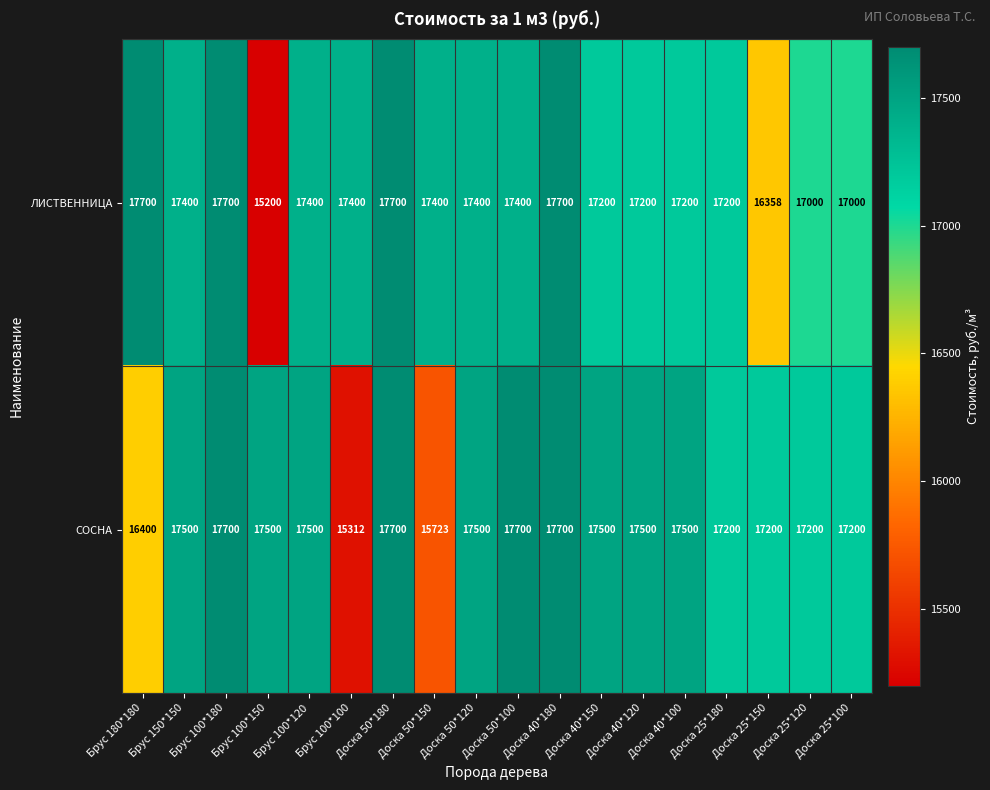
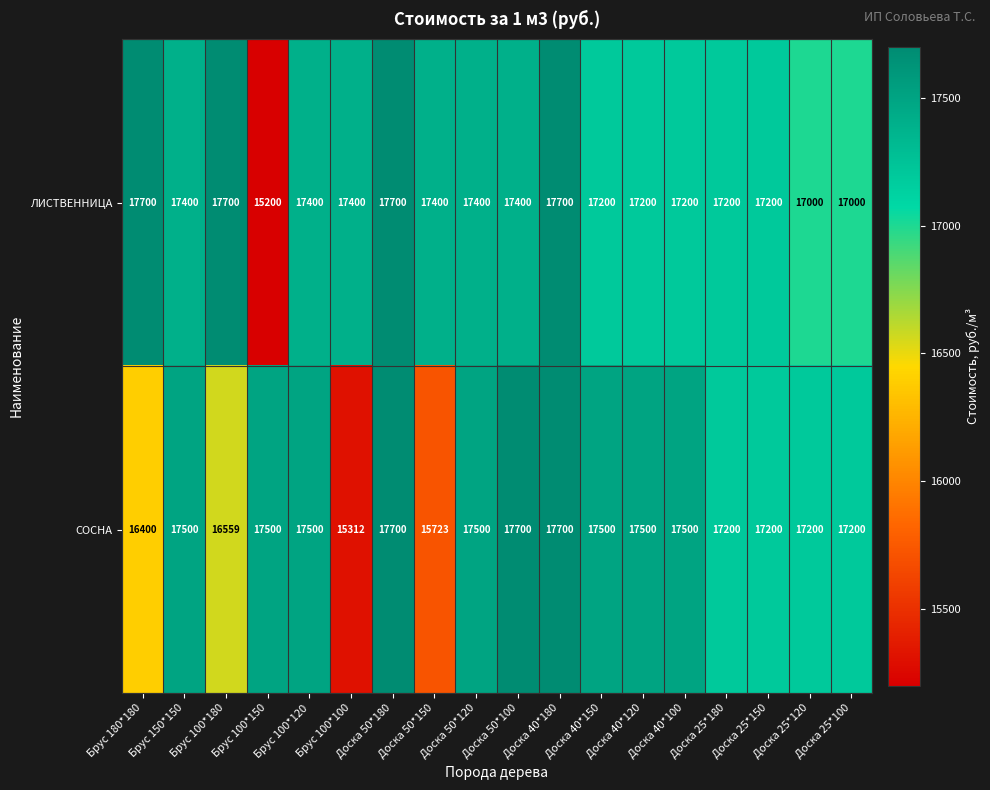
  {
    "ЛИСТВЕННИЦА": {
      "Брус 180*180": 17700,
      "Брус 150*150": 17400,
      "Брус 100*180": 17700,
      "Брус 100*150": 15200,
      "Брус 100*120": 17400,
      "Брус 100*100": 17400,
      "Доска 50*180": 17700,
      "Доска 50*150": 17400,
      "Доска 50*120": 17400,
      "Доска 50*100": 17400,
      "Доска 40*180": 17700,
      "Доска 40*150": 17200,
      "Доска 40*120": 17200,
      "Доска 40*100": 17200,
      "Доска 25*180": 17200,
-     "Доска 25*150": 16358,
+     "Доска 25*150": 17200,
      "Доска 25*120": 17000,
      "Доска 25*100": 17000
    },
    "СОСНА": {
      "Брус 180*180": 16400,
      "Брус 150*150": 17500,
-     "Брус 100*180": 17700,
+     "Брус 100*180": 16559,
      "Брус 100*150": 17500,
      "Брус 100*120": 17500,
      "Брус 100*100": 15312,
      "Доска 50*180": 17700,
      "Доска 50*150": 15723,
      "Доска 50*120": 17500,
      "Доска 50*100": 17700,
      "Доска 40*180": 17700,
      "Доска 40*150": 17500,
      "Доска 40*120": 17500,
      "Доска 40*100": 17500,
      "Доска 25*180": 17200,
      "Доска 25*150": 17200,
      "Доска 25*120": 17200,
      "Доска 25*100": 17200
    }
  }
